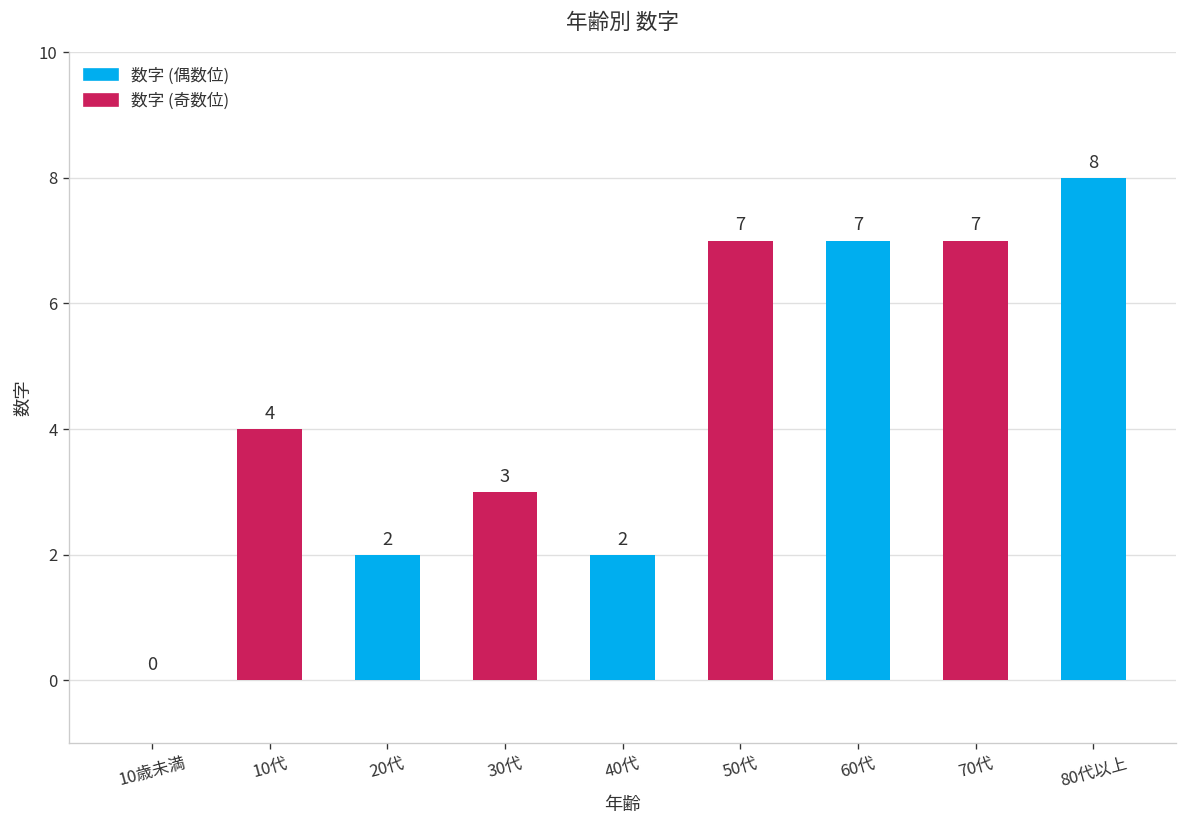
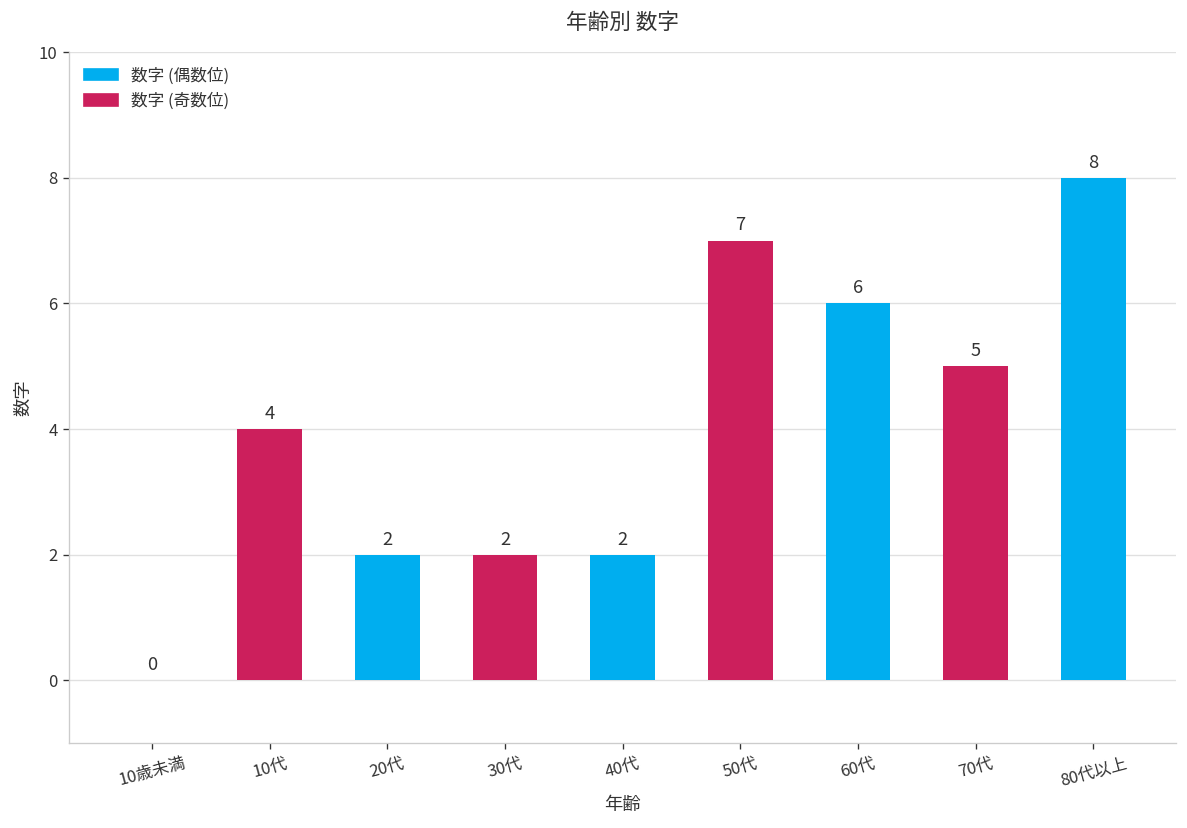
  {
    "10歳未満": 0,
    "10代": 4,
    "20代": 2,
-   "30代": 3,
+   "30代": 2,
    "40代": 2,
    "50代": 7,
-   "60代": 7,
-   "70代": 7,
+   "60代": 6,
+   "70代": 5,
    "80代以上": 8
  }
